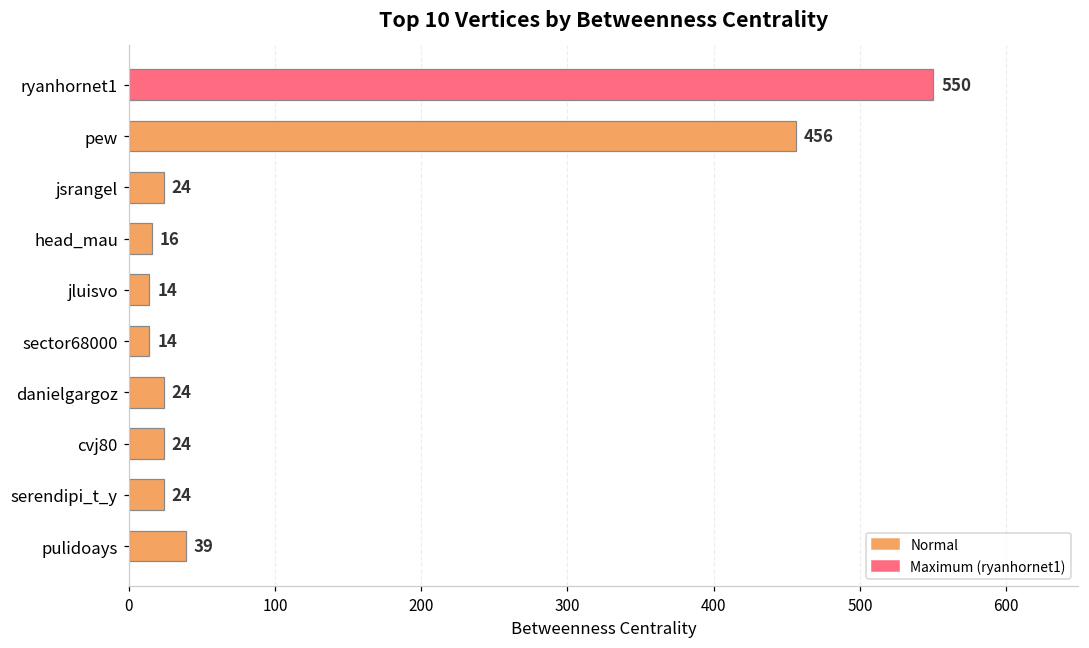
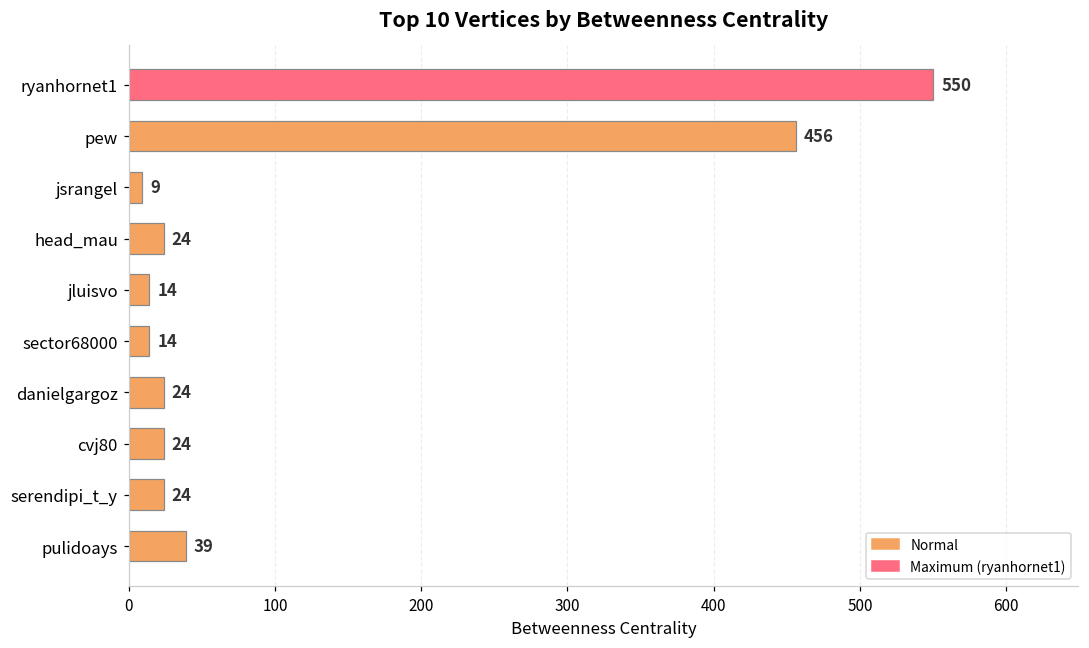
  {
    "ryanhornet1": 550,
    "pew": 456,
-   "jsrangel": 24,
-   "head_mau": 16,
+   "jsrangel": 9,
+   "head_mau": 24,
    "jluisvo": 14,
    "sector68000": 14,
    "danielgargoz": 24,
    "cvj80": 24,
    "serendipi_t_y": 24,
    "pulidoays": 39
  }
